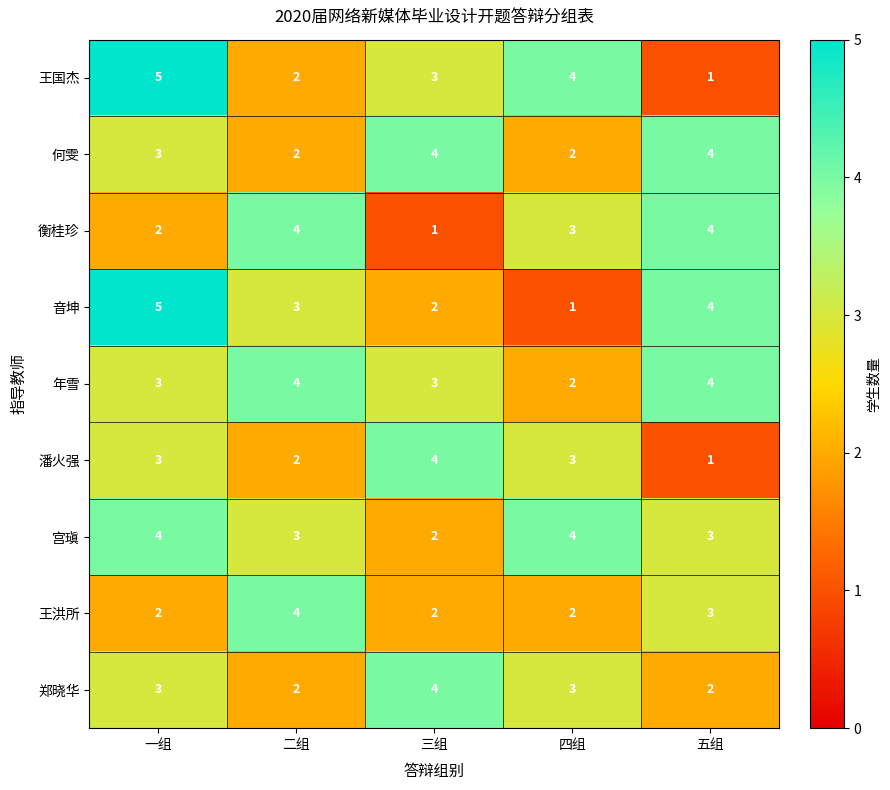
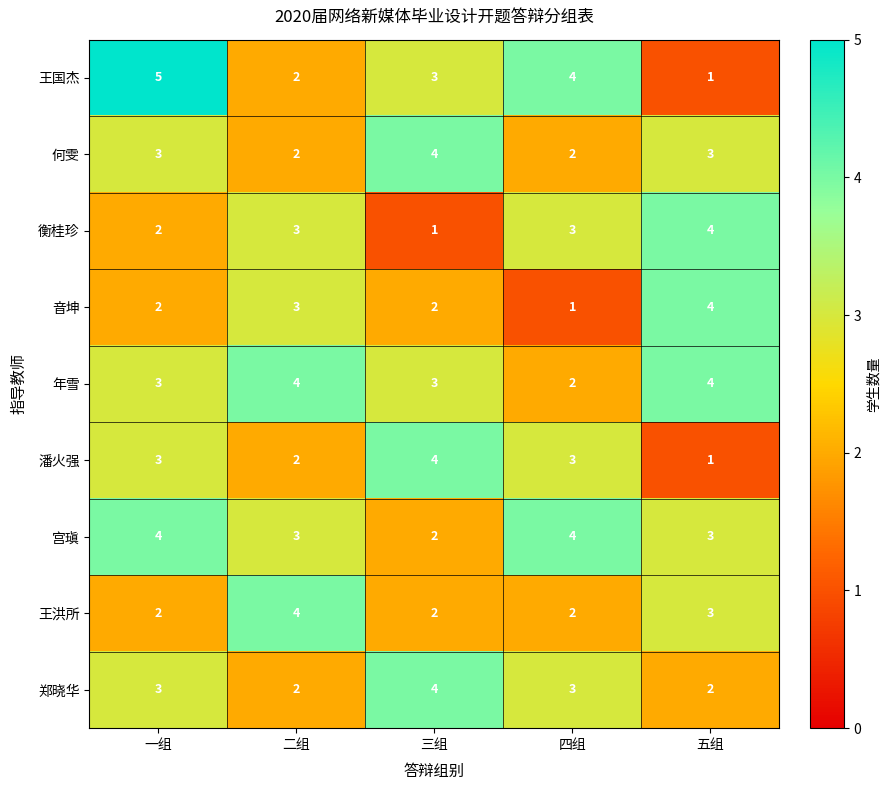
  {
    "王国杰": {
      "一组": 5,
      "二组": 2,
      "三组": 3,
      "四组": 4,
      "五组": 1
    },
    "何雯": {
      "一组": 3,
      "二组": 2,
      "三组": 4,
      "四组": 2,
-     "五组": 4
+     "五组": 3
    },
    "衡桂珍": {
      "一组": 2,
-     "二组": 4,
+     "二组": 3,
      "三组": 1,
      "四组": 3,
      "五组": 4
    },
    "音坤": {
-     "一组": 5,
+     "一组": 2,
      "二组": 3,
      "三组": 2,
      "四组": 1,
      "五组": 4
    },
    "年雪": {
      "一组": 3,
      "二组": 4,
      "三组": 3,
      "四组": 2,
      "五组": 4
    },
    "潘火强": {
      "一组": 3,
      "二组": 2,
      "三组": 4,
      "四组": 3,
      "五组": 1
    },
    "宫瑱": {
      "一组": 4,
      "二组": 3,
      "三组": 2,
      "四组": 4,
      "五组": 3
    },
    "王洪所": {
      "一组": 2,
      "二组": 4,
      "三组": 2,
      "四组": 2,
      "五组": 3
    },
    "郑晓华": {
      "一组": 3,
      "二组": 2,
      "三组": 4,
      "四组": 3,
      "五组": 2
    }
  }
